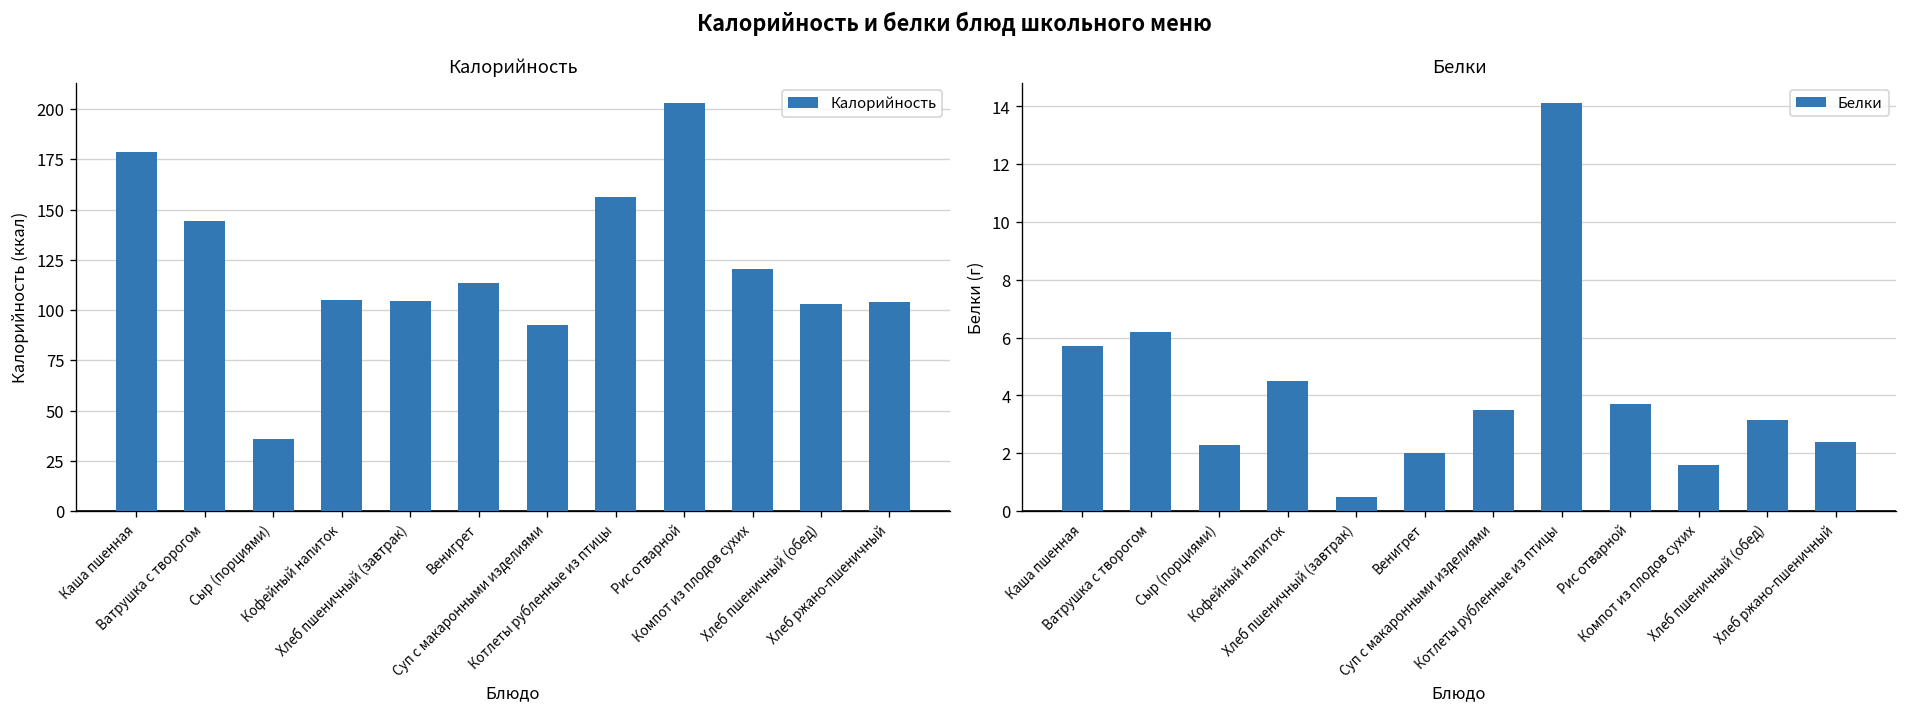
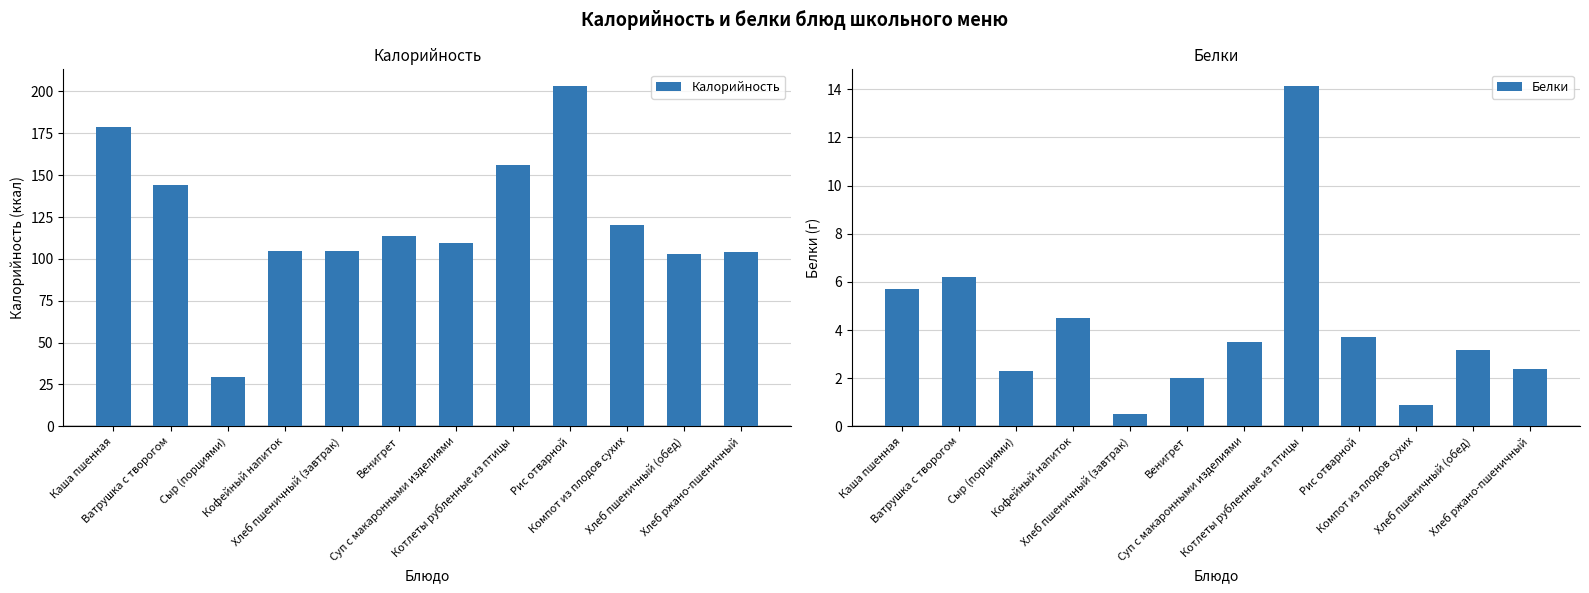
  {
    "Калорийность": {
      "Каша пшенная": 179,
      "Ватрушка с творогом": 144,
-     "Сыр (порциями)": 36,
+     "Сыр (порциями)": 30,
      "Кофейный напиток": 105,
      "Хлеб пшеничный (завтрак)": 105,
      "Венигрет": 114,
-     "Суп с макаронными изделиями": 93,
+     "Суп с макаронными изделиями": 109,
      "Котлеты рубленные из птицы": 156,
      "Рис отварной": 203,
      "Компот из плодов сухих": 120,
      "Хлеб пшеничный (обед)": 103,
      "Хлеб ржано-пшеничный": 104
    },
    "Белки": {
      "Каша пшенная": 5.7,
      "Ватрушка с творогом": 6.2,
      "Сыр (порциями)": 2.3,
      "Кофейный напиток": 4.5,
      "Хлеб пшеничный (завтрак)": 0.5,
      "Венигрет": 2.0,
      "Суп с макаронными изделиями": 3.5,
      "Котлеты рубленные из птицы": 14.1,
      "Рис отварной": 3.7,
-     "Компот из плодов сухих": 1.6,
+     "Компот из плодов сухих": 0.9,
      "Хлеб пшеничный (обед)": 3.2,
      "Хлеб ржано-пшеничный": 2.4
    }
  }
